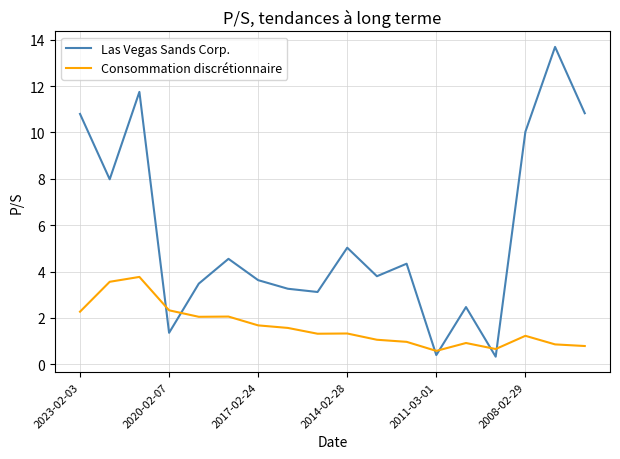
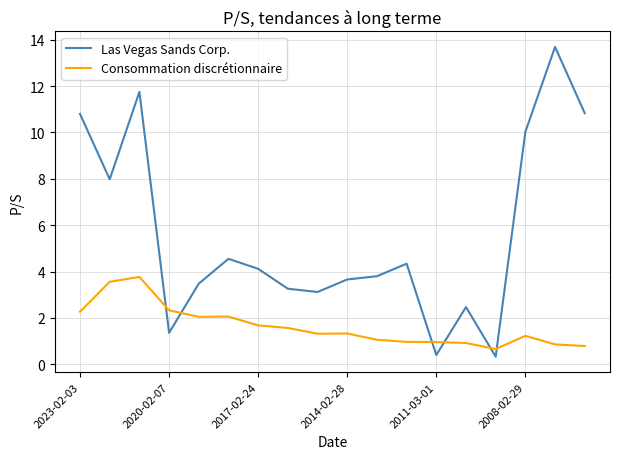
  {
    "Las Vegas Sands Corp.": {
      "2023-02-03": 10.8,
      "2020-02-07": 1.4,
-     "2017-02-24": 3.6,
-     "2014-02-28": 5.0,
+     "2017-02-24": 4.1,
+     "2014-02-28": 3.7,
      "2011-03-01": 0.4,
      "2008-02-29": 10.0
    },
    "Consommation discrétionnaire": {
      "2023-02-03": 2.3,
      "2020-02-07": 2.3,
      "2017-02-24": 1.7,
      "2014-02-28": 1.3,
-     "2011-03-01": 0.6,
+     "2011-03-01": 1.0,
      "2008-02-29": 1.2
    }
  }
